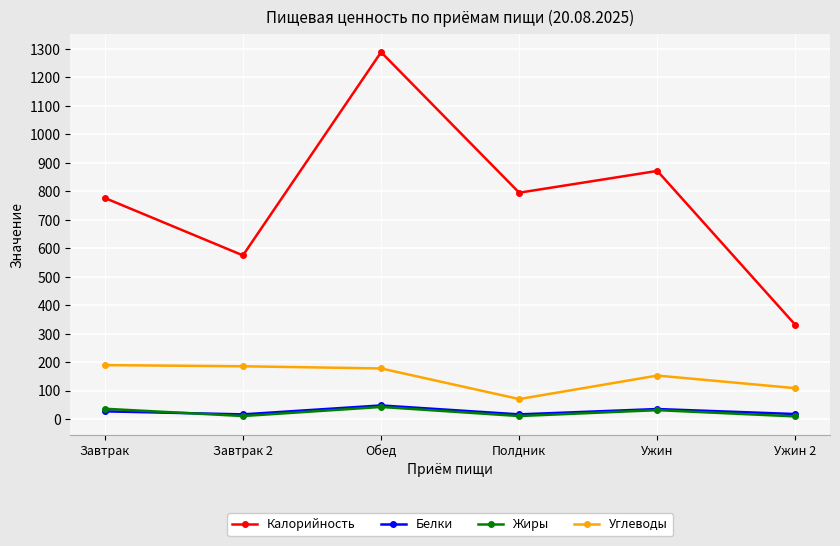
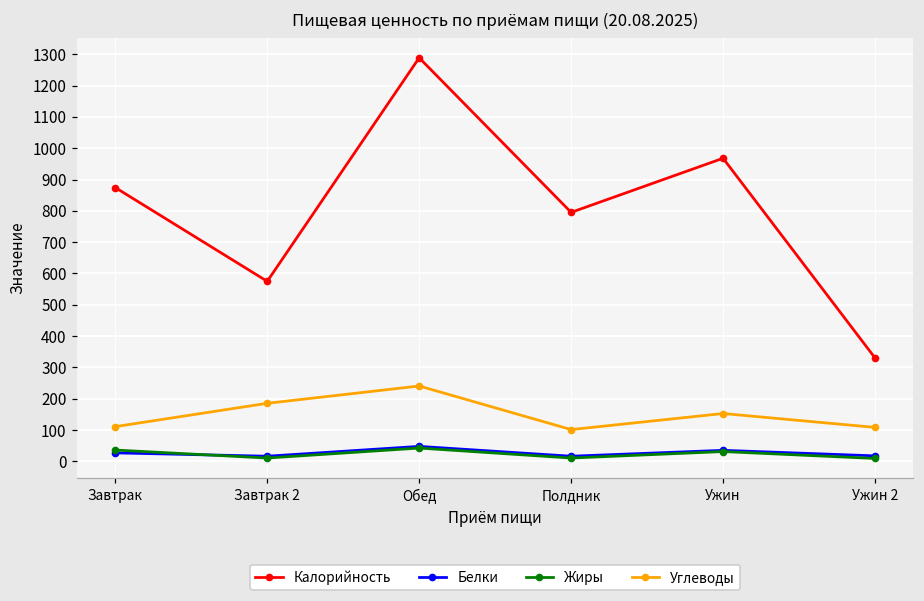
  {
    "Калорийность": {
-     "Завтрак": 780,
+     "Завтрак": 870,
      "Завтрак 2": 570,
      "Обед": 1290,
      "Полдник": 800,
-     "Ужин": 870,
+     "Ужин": 970,
      "Ужин 2": 330
    },
    "Белки": {
      "Завтрак": 30
    },
    "Жиры": {
      "Завтрак": 40
    },
    "Углеводы": {
-     "Завтрак": 190,
+     "Завтрак": 110,
      "Завтрак 2": 190,
-     "Обед": 180,
-     "Полдник": 70,
+     "Обед": 240,
+     "Полдник": 100,
      "Ужин": 150,
      "Ужин 2": 110
    }
  }
